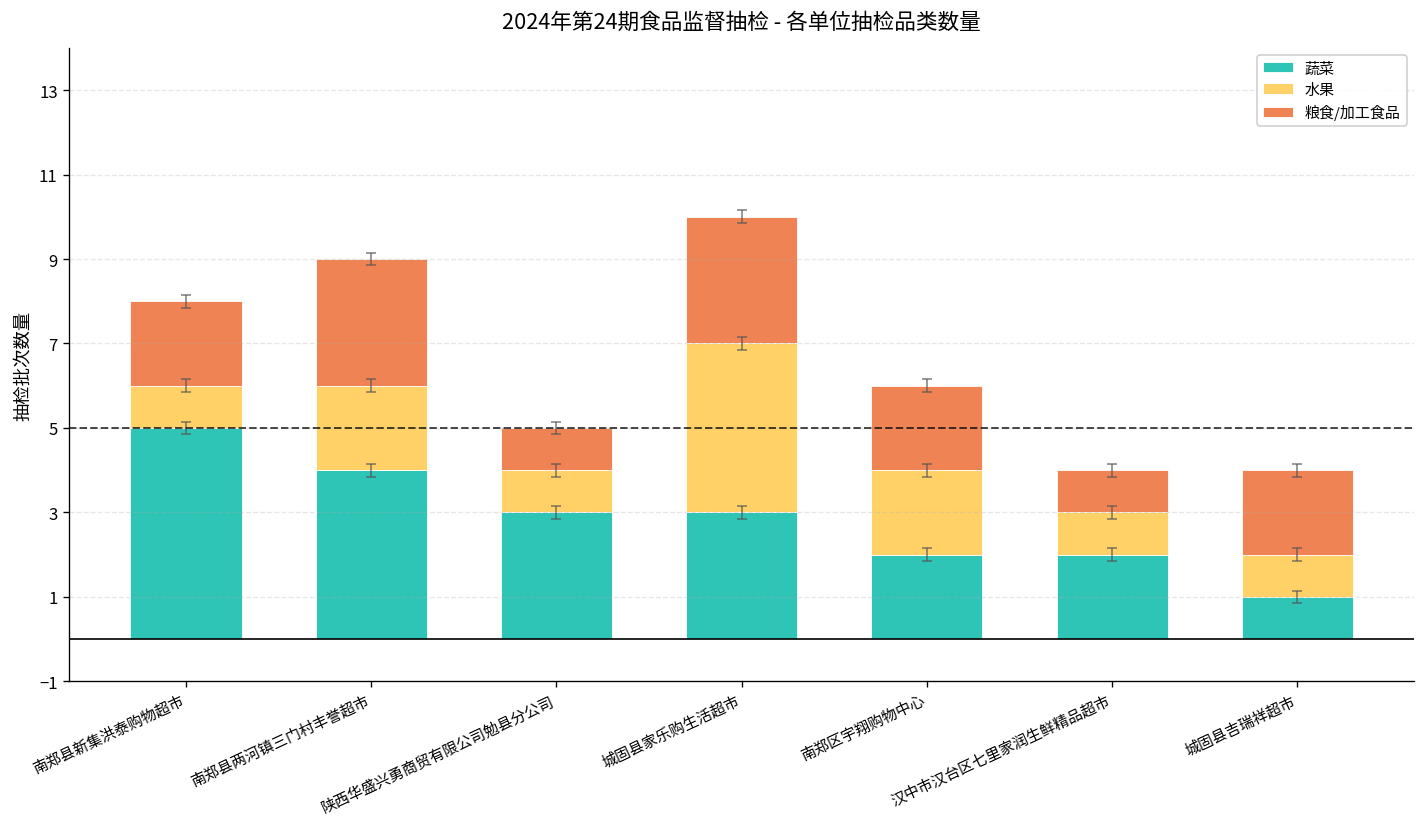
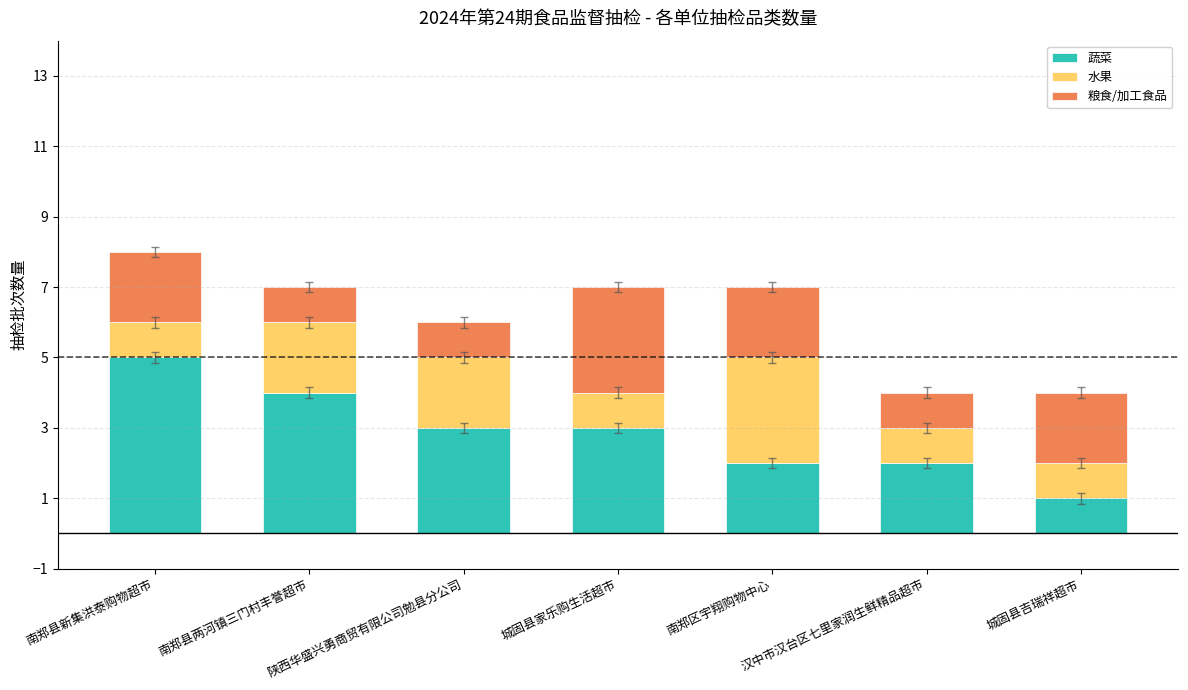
  {
    "蔬菜": {
      "南郑县新集洪泰购物超市": 5,
      "南郑县两河镇三门村丰誉超市": 4,
      "陕西华盛兴勇商贸有限公司勉县分公司": 3,
      "城固县家乐购生活超市": 3,
      "南郑区宇翔购物中心": 2,
      "汉中市汉台区七里家润生鲜精品超市": 2,
      "城固县吉瑞祥超市": 1
    },
    "水果": {
      "南郑县新集洪泰购物超市": 1,
      "南郑县两河镇三门村丰誉超市": 2,
-     "陕西华盛兴勇商贸有限公司勉县分公司": 1,
-     "城固县家乐购生活超市": 4,
-     "南郑区宇翔购物中心": 2,
+     "陕西华盛兴勇商贸有限公司勉县分公司": 2,
+     "城固县家乐购生活超市": 1,
+     "南郑区宇翔购物中心": 3,
      "汉中市汉台区七里家润生鲜精品超市": 1,
      "城固县吉瑞祥超市": 1
    },
    "粮食/加工食品": {
      "南郑县新集洪泰购物超市": 2,
-     "南郑县两河镇三门村丰誉超市": 3,
+     "南郑县两河镇三门村丰誉超市": 1,
      "陕西华盛兴勇商贸有限公司勉县分公司": 1,
      "城固县家乐购生活超市": 3,
      "南郑区宇翔购物中心": 2,
      "汉中市汉台区七里家润生鲜精品超市": 1,
      "城固县吉瑞祥超市": 2
    }
  }
